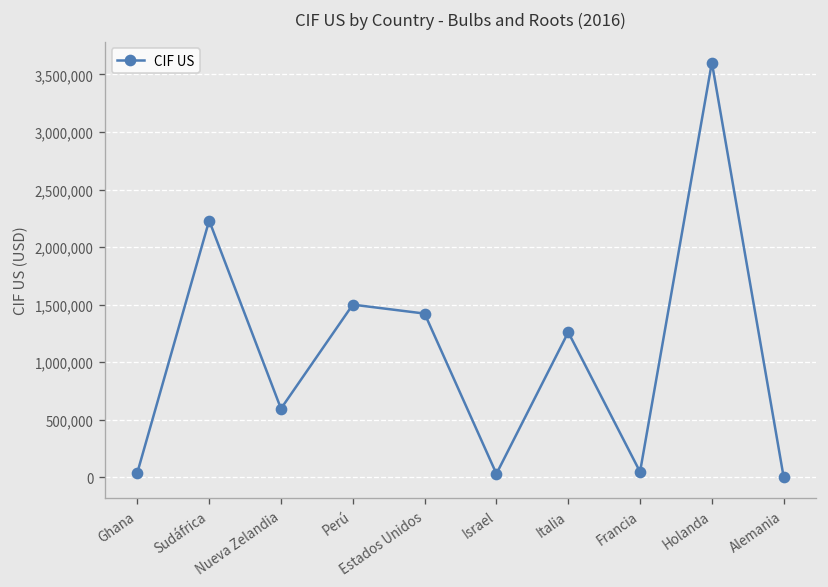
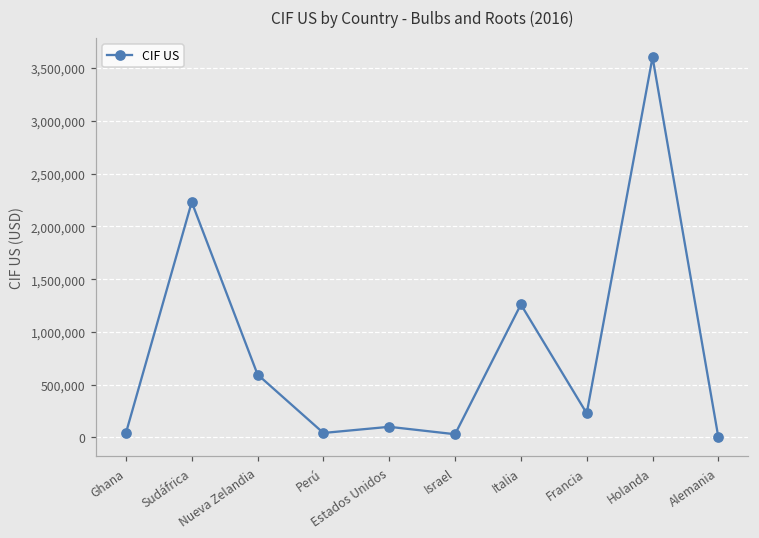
  {
    "Ghana": "0",
    "Sudáfrica": "2,200,000",
    "Nueva Zelandia": "600,000",
-   "Perú": "1,500,000",
-   "Estados Unidos": "1,400,000",
+   "Perú": "0",
+   "Estados Unidos": "100,000",
    "Israel": "0",
    "Italia": "1,300,000",
-   "Francia": "0",
+   "Francia": "200,000",
    "Holanda": "3,600,000",
    "Alemania": "0"
  }
